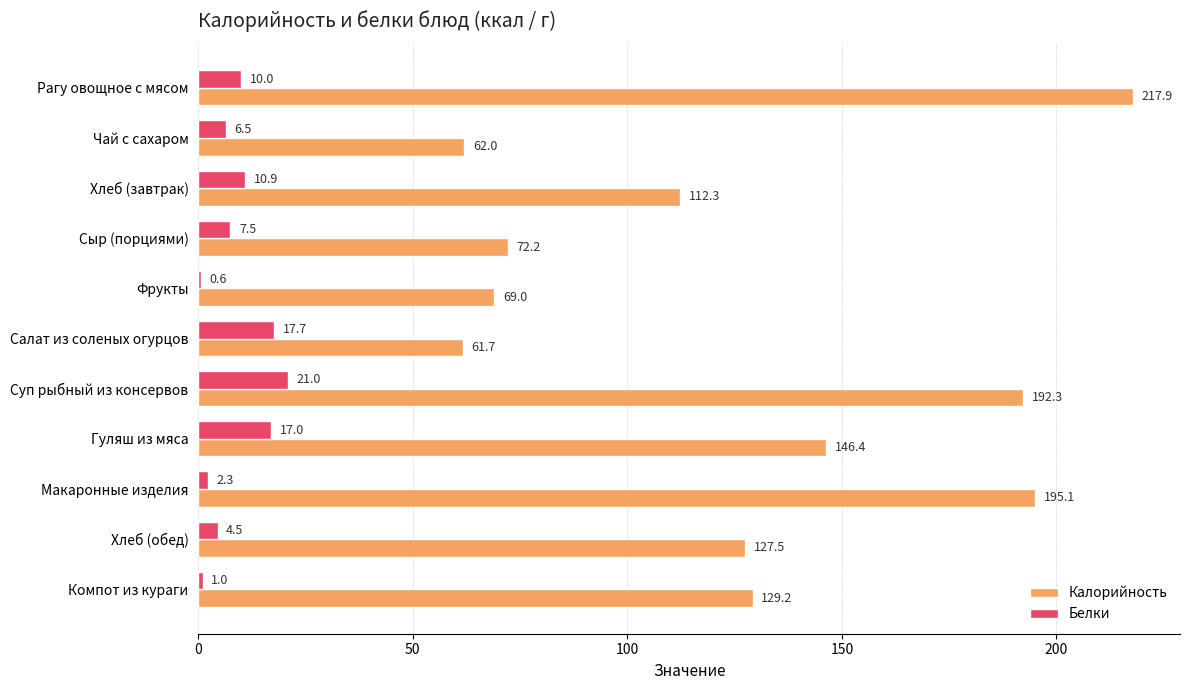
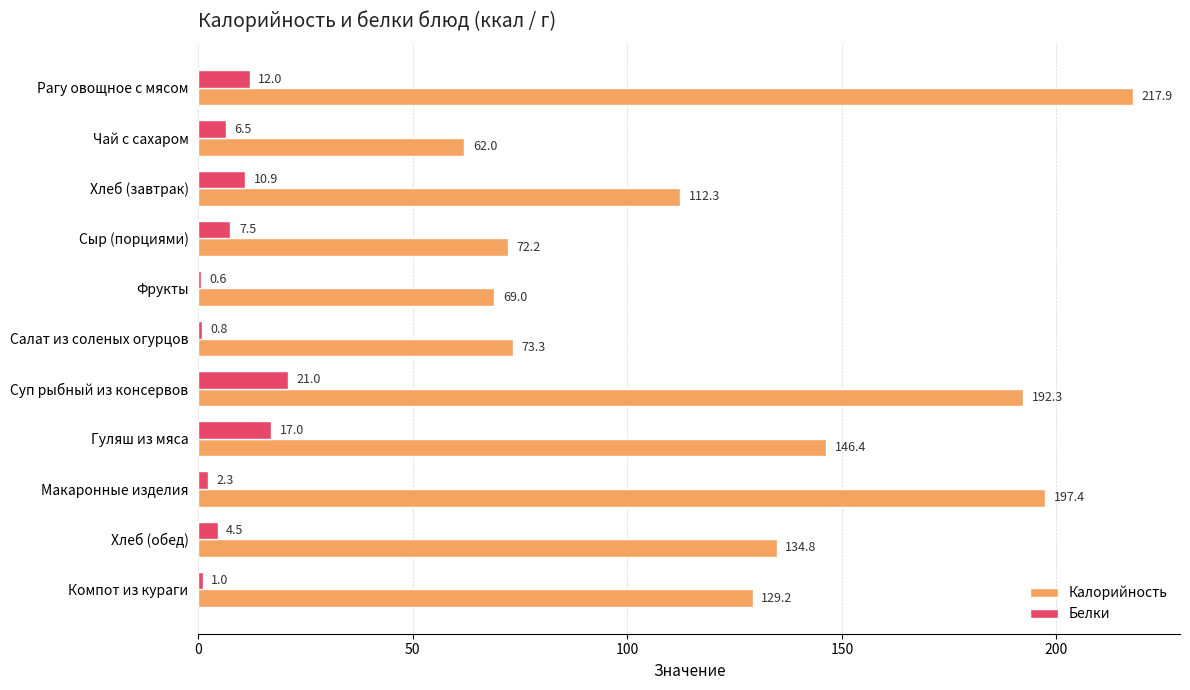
  {
    "Калорийность": {
      "Рагу овощное с мясом": 217.9,
      "Чай с сахаром": 62.0,
      "Хлеб (завтрак)": 112.3,
      "Сыр (порциями)": 72.2,
      "Фрукты": 69.0,
-     "Салат из соленых огурцов": 61.7,
+     "Салат из соленых огурцов": 73.3,
      "Суп рыбный из консервов": 192.3,
      "Гуляш из мяса": 146.4,
-     "Макаронные изделия": 195.1,
-     "Хлеб (обед)": 127.5,
+     "Макаронные изделия": 197.4,
+     "Хлеб (обед)": 134.8,
      "Компот из кураги": 129.2
    },
    "Белки": {
-     "Рагу овощное с мясом": 10.0,
+     "Рагу овощное с мясом": 12.0,
      "Чай с сахаром": 6.5,
      "Хлеб (завтрак)": 10.9,
      "Сыр (порциями)": 7.5,
      "Фрукты": 0.6,
-     "Салат из соленых огурцов": 17.7,
+     "Салат из соленых огурцов": 0.8,
      "Суп рыбный из консервов": 21.0,
      "Гуляш из мяса": 17.0,
      "Макаронные изделия": 2.3,
      "Хлеб (обед)": 4.5,
      "Компот из кураги": 1.0
    }
  }
